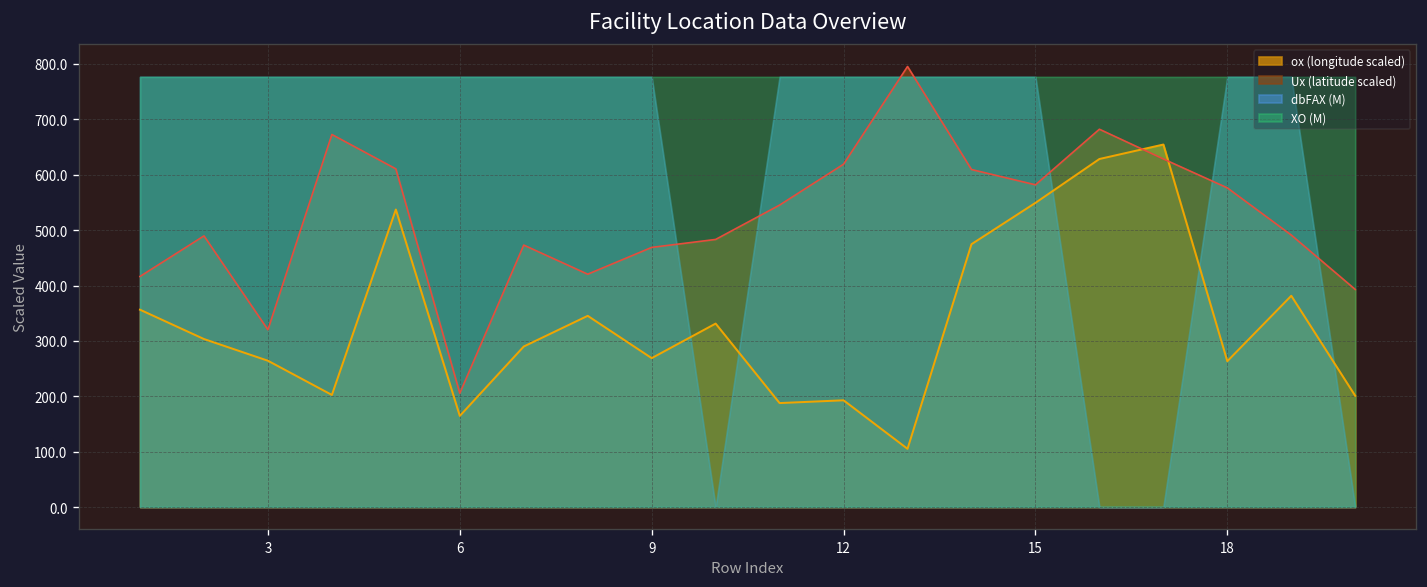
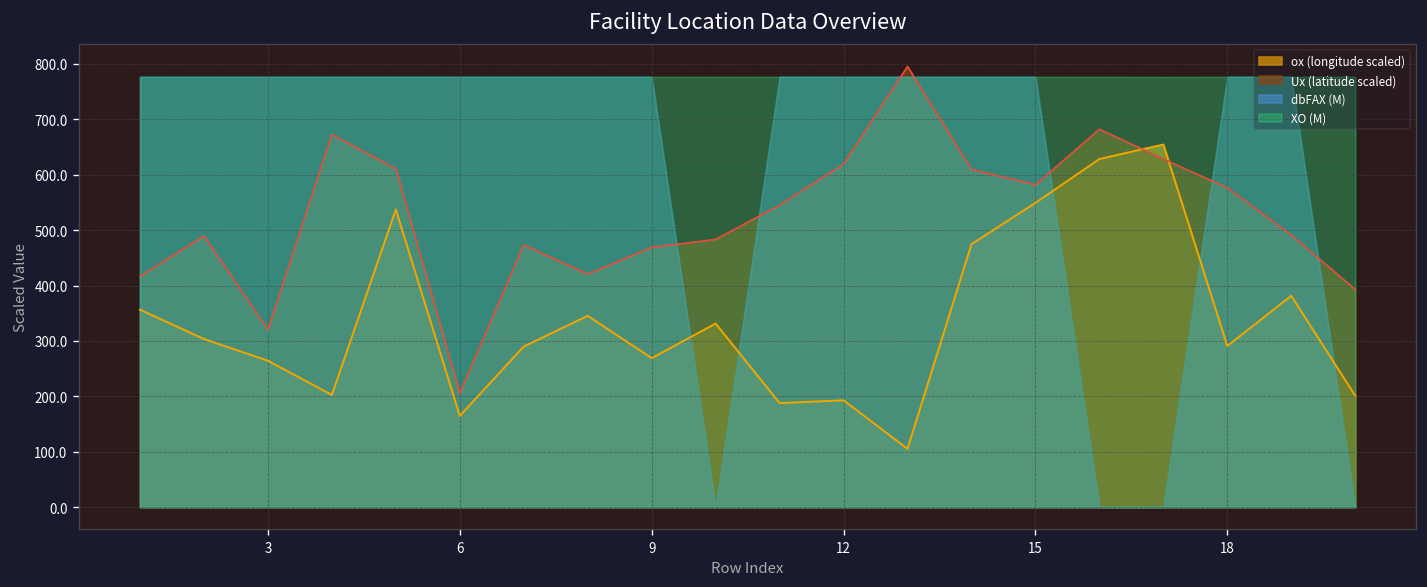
  {
    "ox (longitude scaled)": {
      "3": 260,
      "6": 160,
      "9": 270,
      "12": 190,
      "15": 550,
-     "18": 260
+     "18": 290
    },
    "Ux (latitude scaled)": {
      "3": 320,
      "6": 210,
      "9": 470,
      "12": 620,
      "15": 580,
      "18": 580
    }
  }
